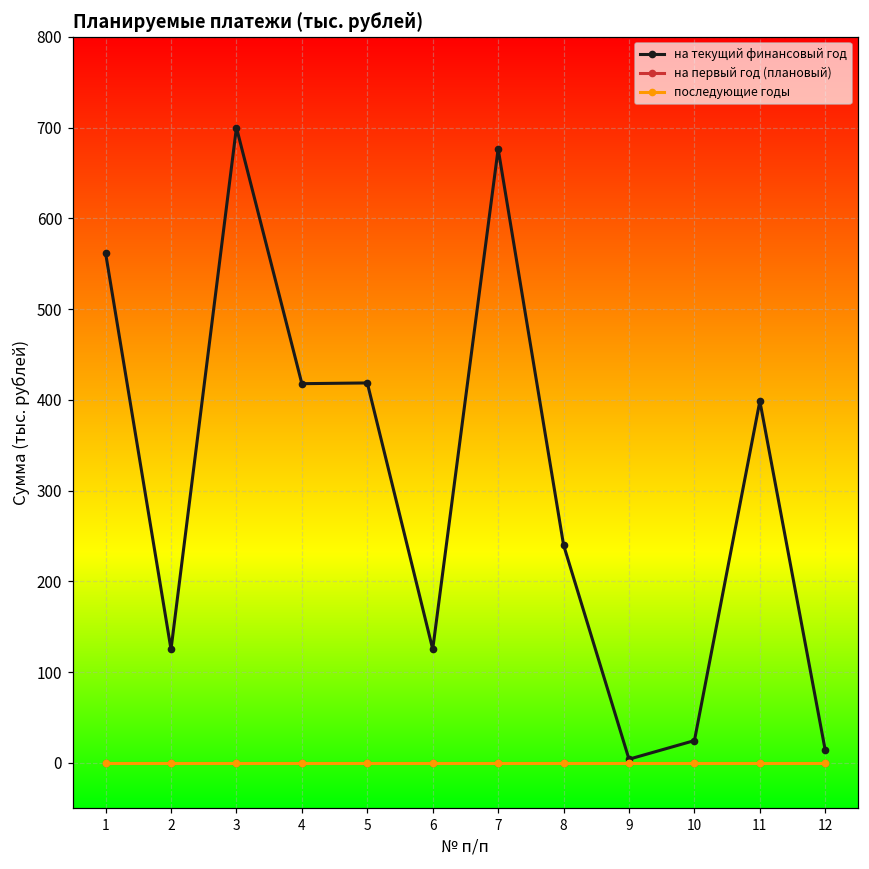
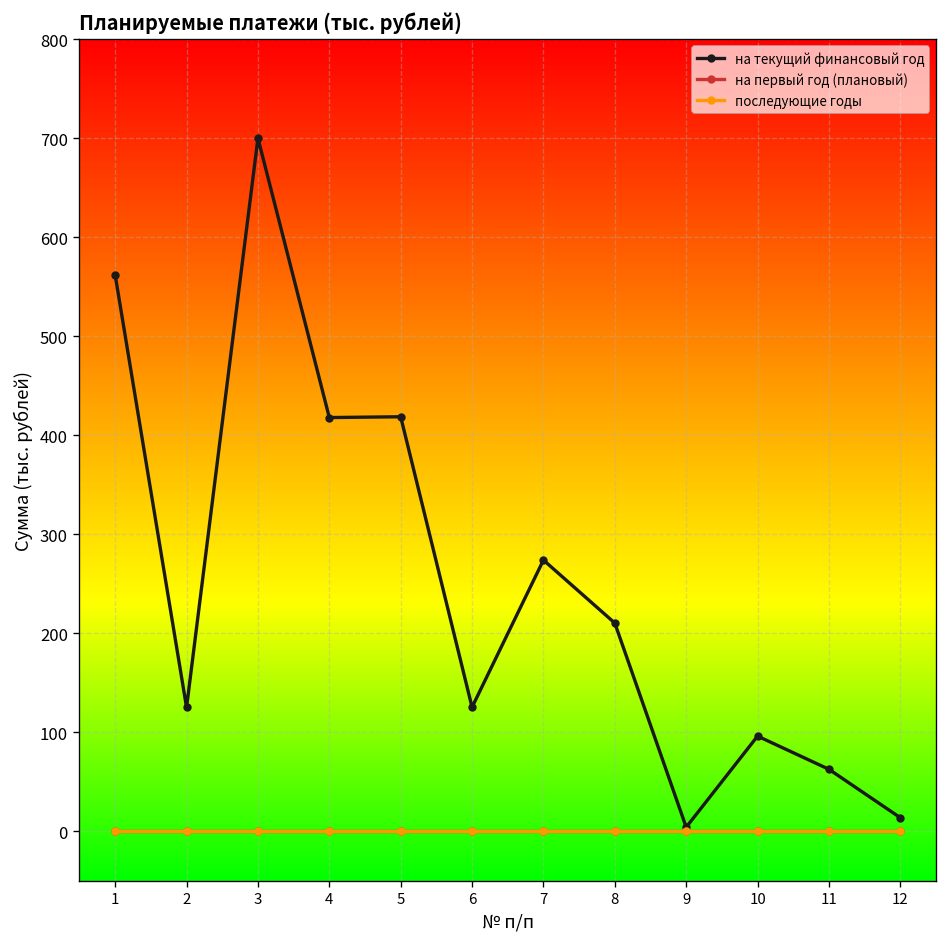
  {
    "на текущий финансовый год": {
      "1": 560,
      "2": 130,
      "3": 700,
      "4": 420,
      "5": 420,
      "6": 130,
-     "7": 680,
-     "8": 240,
+     "7": 270,
+     "8": 210,
      "9": 0,
-     "10": 20,
-     "11": 400,
+     "10": 100,
+     "11": 60,
      "12": 10
    },
    "последующие годы": {
      "1": 0,
      "2": 0,
      "3": 0,
      "4": 0,
      "5": 0,
      "6": 0,
      "7": 0,
      "8": 0,
      "9": 0,
      "10": 0,
      "11": 0,
      "12": 0
    }
  }
